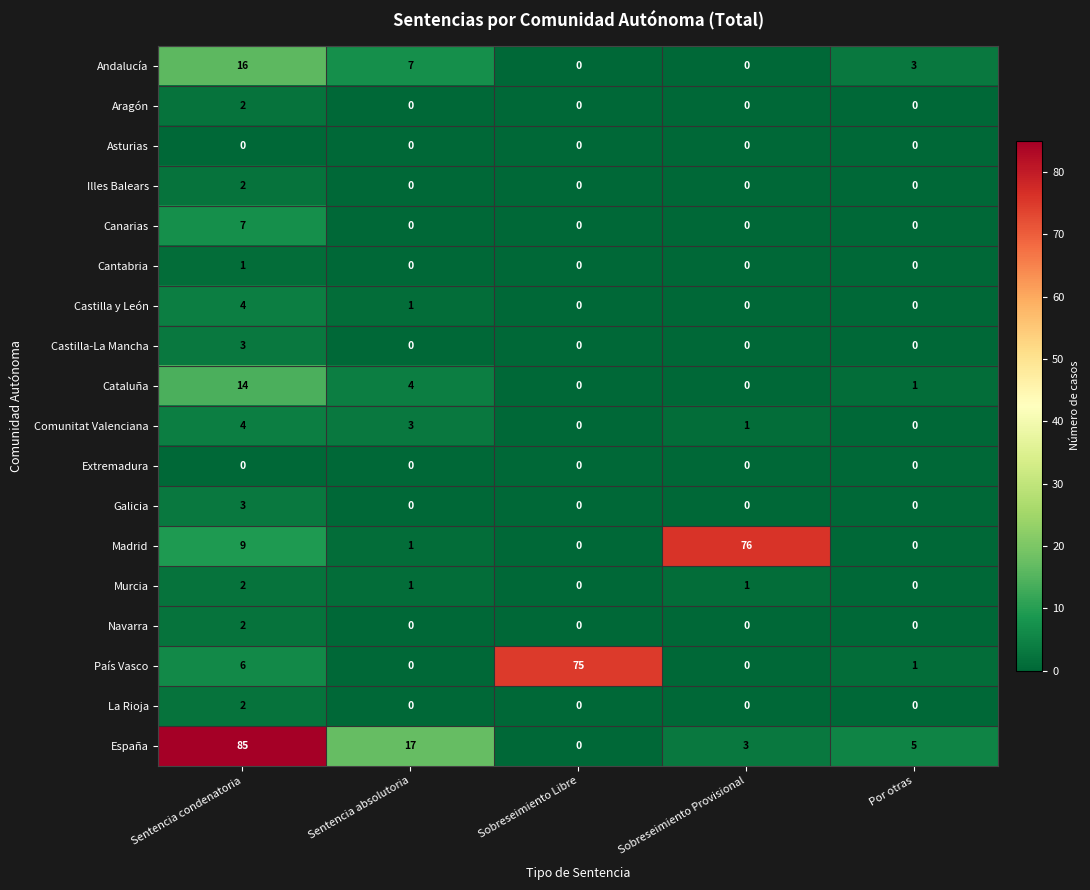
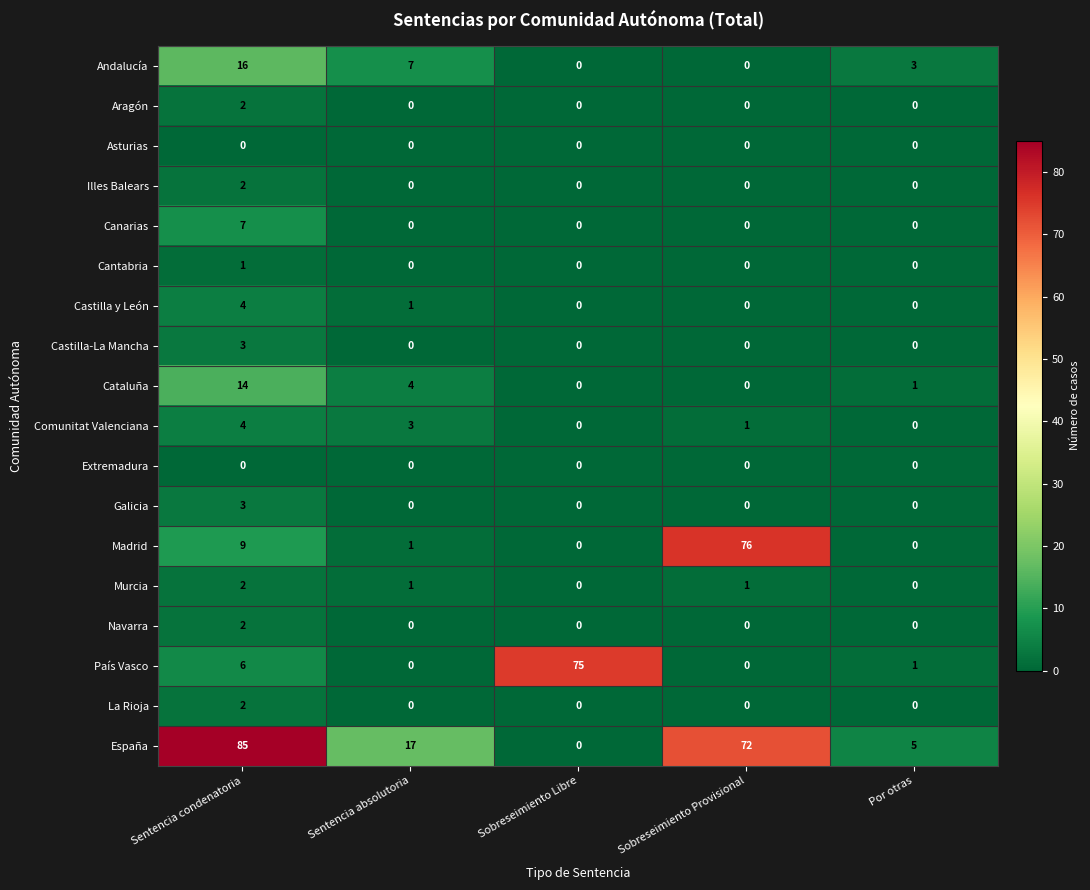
  {
    "Andalucía": {
      "Sentencia condenatoria": 16,
      "Sentencia absolutoria": 7,
      "Sobreseimiento Libre": 0,
      "Sobreseimiento Provisional": 0,
      "Por otras": 3
    },
    "Aragón": {
      "Sentencia condenatoria": 2,
      "Sentencia absolutoria": 0,
      "Sobreseimiento Libre": 0,
      "Sobreseimiento Provisional": 0,
      "Por otras": 0
    },
    "Asturias": {
      "Sentencia condenatoria": 0,
      "Sentencia absolutoria": 0,
      "Sobreseimiento Libre": 0,
      "Sobreseimiento Provisional": 0,
      "Por otras": 0
    },
    "Illes Balears": {
      "Sentencia condenatoria": 2,
      "Sentencia absolutoria": 0,
      "Sobreseimiento Libre": 0,
      "Sobreseimiento Provisional": 0,
      "Por otras": 0
    },
    "Canarias": {
      "Sentencia condenatoria": 7,
      "Sentencia absolutoria": 0,
      "Sobreseimiento Libre": 0,
      "Sobreseimiento Provisional": 0,
      "Por otras": 0
    },
    "Cantabria": {
      "Sentencia condenatoria": 1,
      "Sentencia absolutoria": 0,
      "Sobreseimiento Libre": 0,
      "Sobreseimiento Provisional": 0,
      "Por otras": 0
    },
    "Castilla y León": {
      "Sentencia condenatoria": 4,
      "Sentencia absolutoria": 1,
      "Sobreseimiento Libre": 0,
      "Sobreseimiento Provisional": 0,
      "Por otras": 0
    },
    "Castilla-La Mancha": {
      "Sentencia condenatoria": 3,
      "Sentencia absolutoria": 0,
      "Sobreseimiento Libre": 0,
      "Sobreseimiento Provisional": 0,
      "Por otras": 0
    },
    "Cataluña": {
      "Sentencia condenatoria": 14,
      "Sentencia absolutoria": 4,
      "Sobreseimiento Libre": 0,
      "Sobreseimiento Provisional": 0,
      "Por otras": 1
    },
    "Comunitat Valenciana": {
      "Sentencia condenatoria": 4,
      "Sentencia absolutoria": 3,
      "Sobreseimiento Libre": 0,
      "Sobreseimiento Provisional": 1,
      "Por otras": 0
    },
    "Extremadura": {
      "Sentencia condenatoria": 0,
      "Sentencia absolutoria": 0,
      "Sobreseimiento Libre": 0,
      "Sobreseimiento Provisional": 0,
      "Por otras": 0
    },
    "Galicia": {
      "Sentencia condenatoria": 3,
      "Sentencia absolutoria": 0,
      "Sobreseimiento Libre": 0,
      "Sobreseimiento Provisional": 0,
      "Por otras": 0
    },
    "Madrid": {
      "Sentencia condenatoria": 9,
      "Sentencia absolutoria": 1,
      "Sobreseimiento Libre": 0,
      "Sobreseimiento Provisional": 76,
      "Por otras": 0
    },
    "Murcia": {
      "Sentencia condenatoria": 2,
      "Sentencia absolutoria": 1,
      "Sobreseimiento Libre": 0,
      "Sobreseimiento Provisional": 1,
      "Por otras": 0
    },
    "Navarra": {
      "Sentencia condenatoria": 2,
      "Sentencia absolutoria": 0,
      "Sobreseimiento Libre": 0,
      "Sobreseimiento Provisional": 0,
      "Por otras": 0
    },
    "País Vasco": {
      "Sentencia condenatoria": 6,
      "Sentencia absolutoria": 0,
      "Sobreseimiento Libre": 75,
      "Sobreseimiento Provisional": 0,
      "Por otras": 1
    },
    "La Rioja": {
      "Sentencia condenatoria": 2,
      "Sentencia absolutoria": 0,
      "Sobreseimiento Libre": 0,
      "Sobreseimiento Provisional": 0,
      "Por otras": 0
    },
    "España": {
      "Sentencia condenatoria": 85,
      "Sentencia absolutoria": 17,
      "Sobreseimiento Libre": 0,
-     "Sobreseimiento Provisional": 3,
+     "Sobreseimiento Provisional": 72,
      "Por otras": 5
    }
  }
